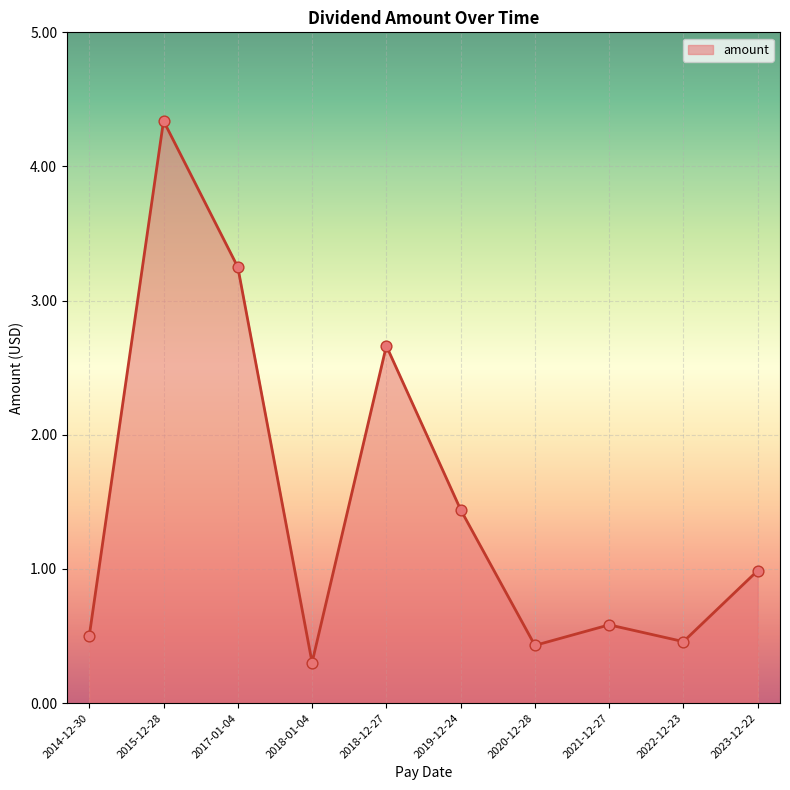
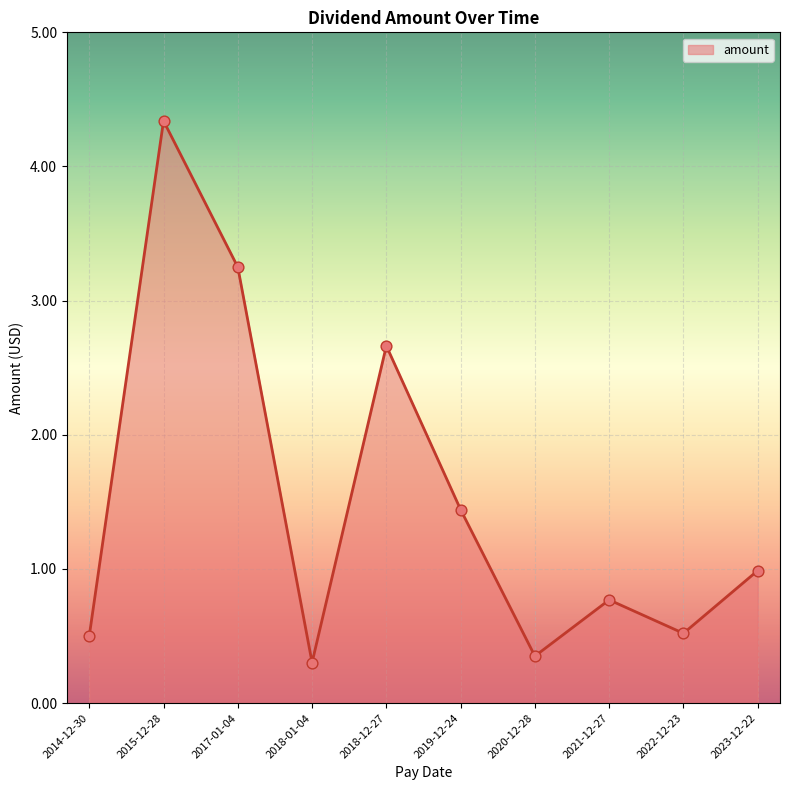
  {
    "2014-12-30": 0.50,
    "2015-12-28": 4.34,
    "2017-01-04": 3.25,
    "2018-01-04": 0.30,
    "2018-12-27": 2.66,
    "2019-12-24": 1.44,
-   "2020-12-28": 0.43,
-   "2021-12-27": 0.58,
-   "2022-12-23": 0.46,
+   "2020-12-28": 0.35,
+   "2021-12-27": 0.77,
+   "2022-12-23": 0.52,
    "2023-12-22": 0.99
  }
